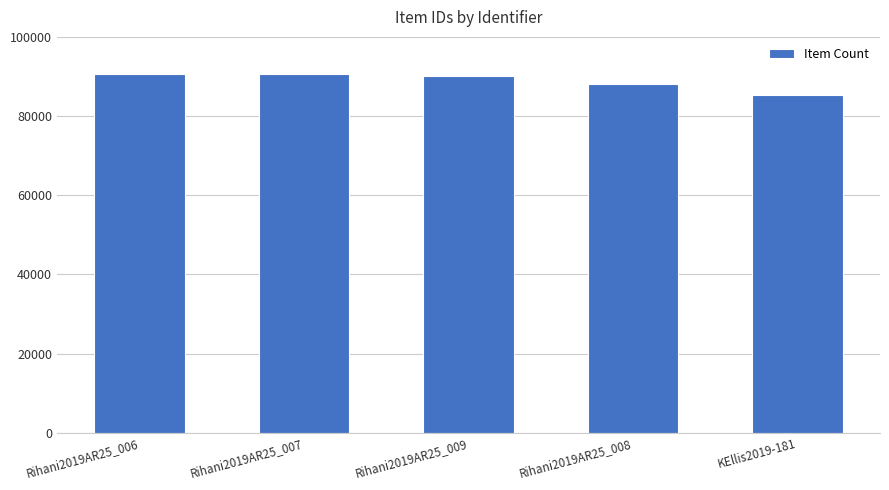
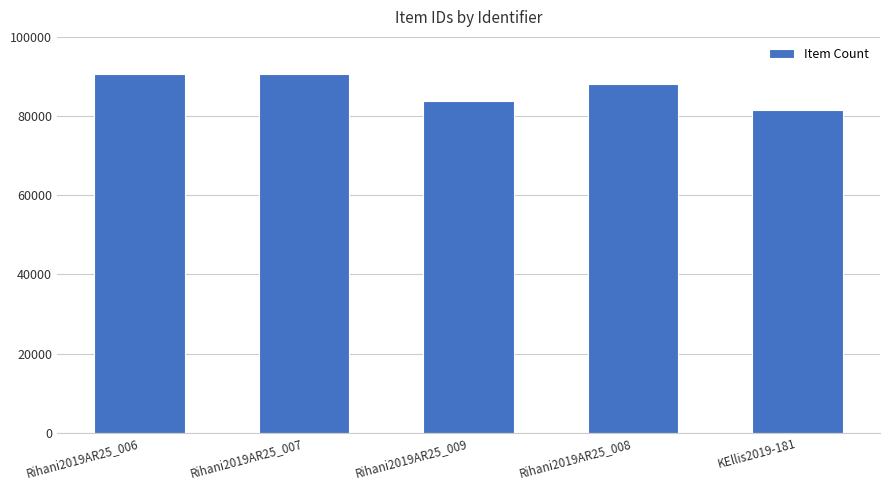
  {
    "Rihani2019AR25_006": 91000,
    "Rihani2019AR25_007": 91000,
-   "Rihani2019AR25_009": 90000,
+   "Rihani2019AR25_009": 84000,
    "Rihani2019AR25_008": 88000,
-   "KEllis2019-181": 85000
+   "KEllis2019-181": 82000
  }
